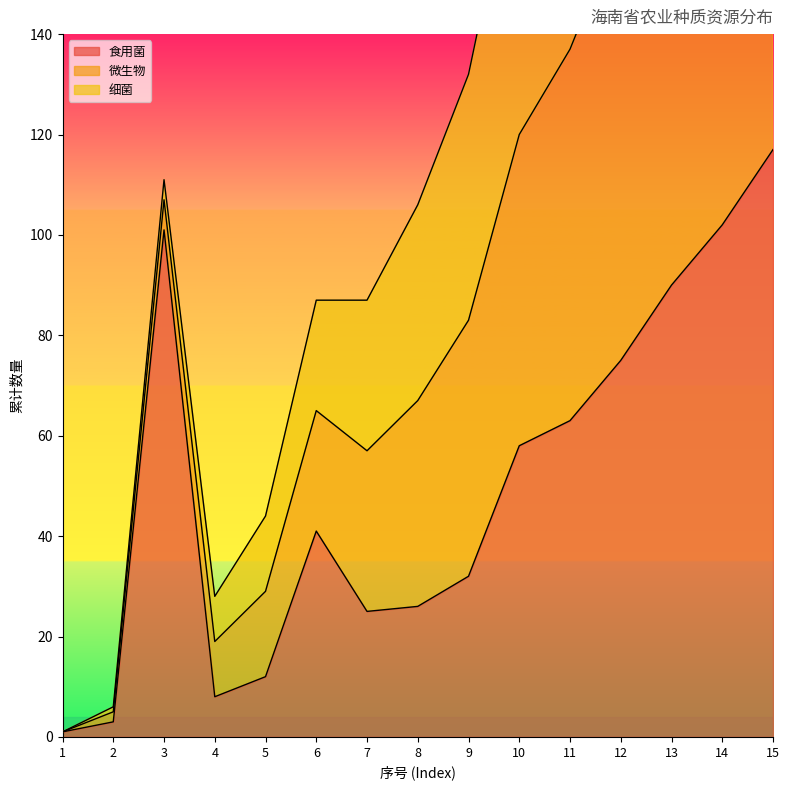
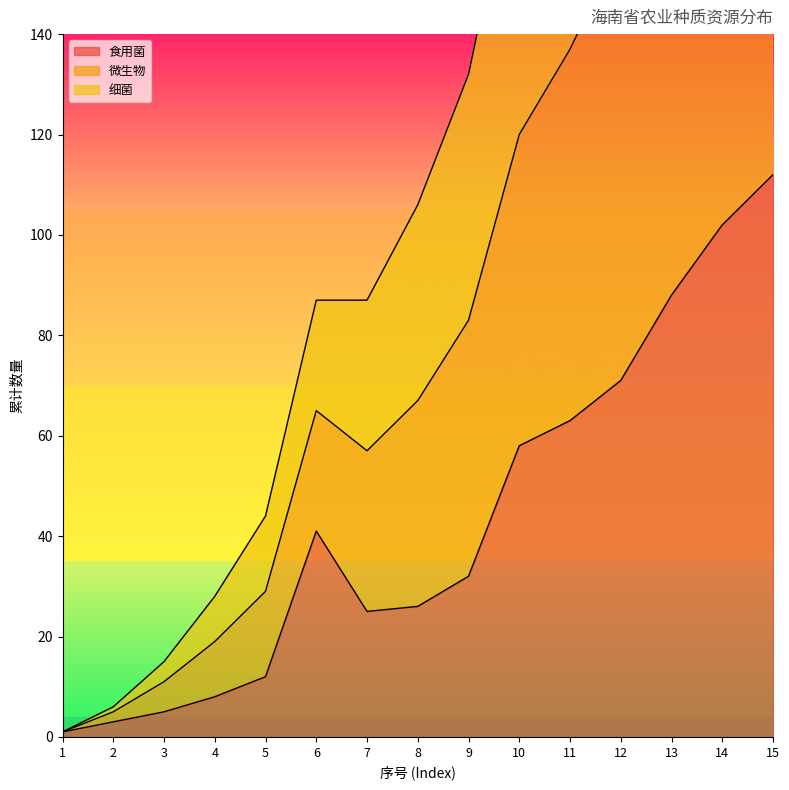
  {
    "食用菌": {
-     "3": 101,
+     "3": 5,
      "4": 8,
      "5": 12,
      "6": 41,
      "7": 25,
      "8": 26,
      "9": 32,
      "10": 58,
      "11": 63,
-     "12": 75,
-     "13": 90,
+     "12": 71,
+     "13": 88,
      "14": 102,
-     "15": 117
+     "15": 112
    }
  }
